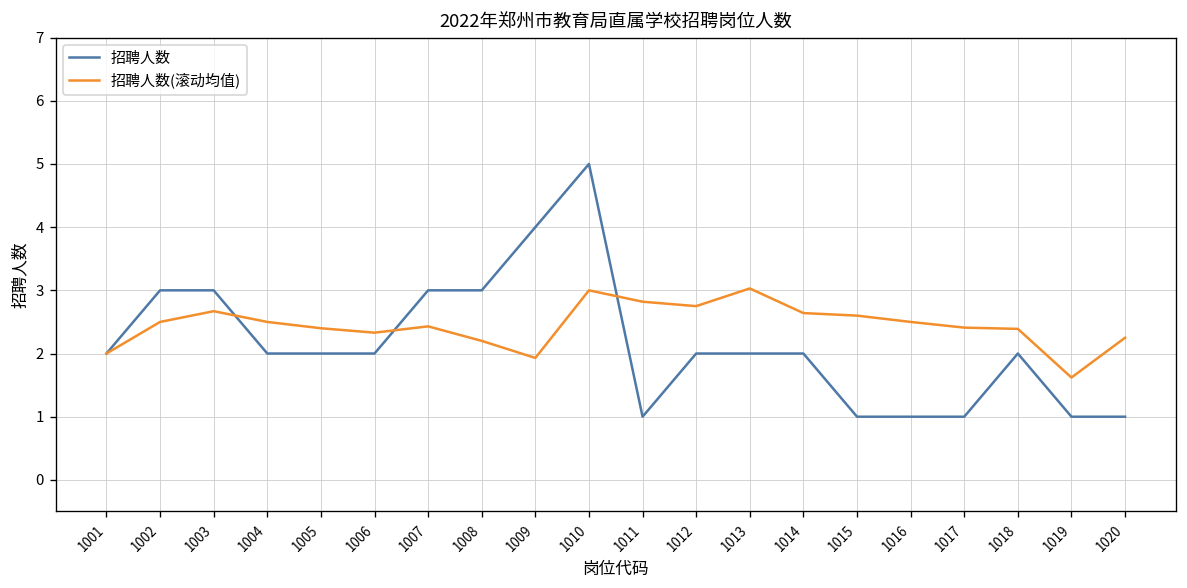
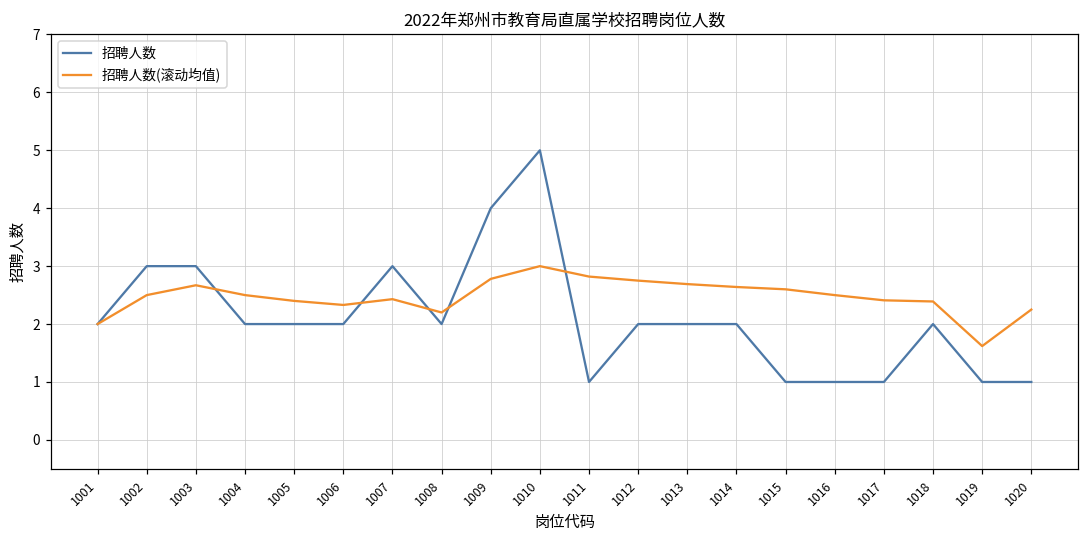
  {
    "招聘人数": {
      "1002": 3,
      "1003": 3,
      "1004": 2,
      "1005": 2,
      "1006": 2,
      "1007": 3,
-     "1008": 3,
+     "1008": 2,
      "1009": 4,
      "1010": 5,
      "1011": 1,
      "1012": 2,
      "1013": 2,
      "1014": 2,
      "1015": 1,
      "1016": 1,
      "1017": 1,
      "1018": 2,
      "1019": 1,
      "1020": 1
    },
    "招聘人数(滚动均值)": {
      "1002": 2.5,
      "1003": 2.7,
      "1004": 2.5,
      "1005": 2.4,
      "1006": 2.3,
      "1007": 2.4,
      "1008": 2.2,
-     "1009": 1.9,
+     "1009": 2.8,
      "1010": 3.0,
      "1011": 2.8,
      "1012": 2.8,
-     "1013": 3.0,
+     "1013": 2.7,
      "1014": 2.6,
      "1015": 2.6,
      "1016": 2.5,
      "1017": 2.4,
      "1018": 2.4,
      "1019": 1.6,
      "1020": 2.3
    }
  }
